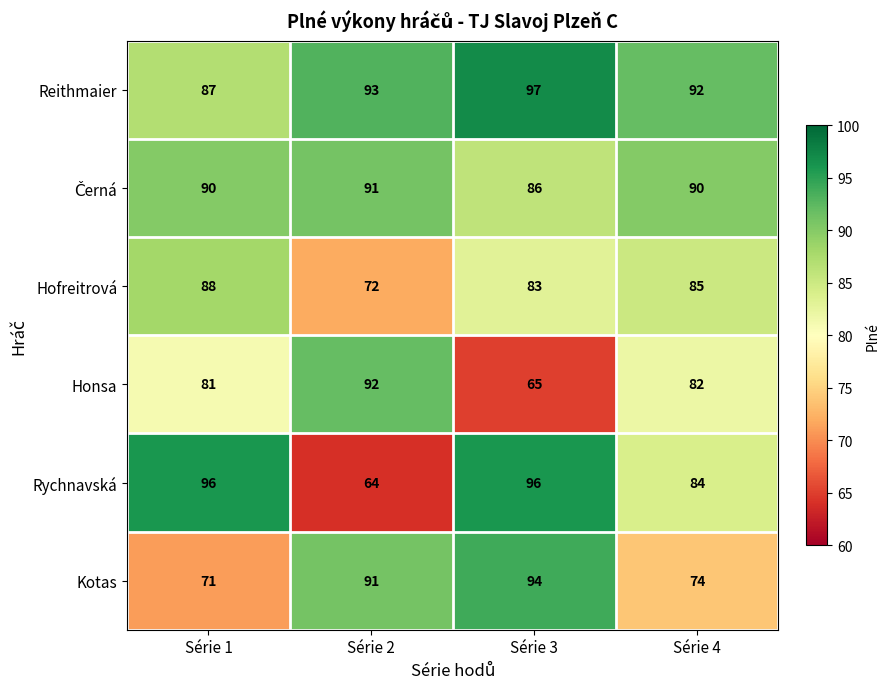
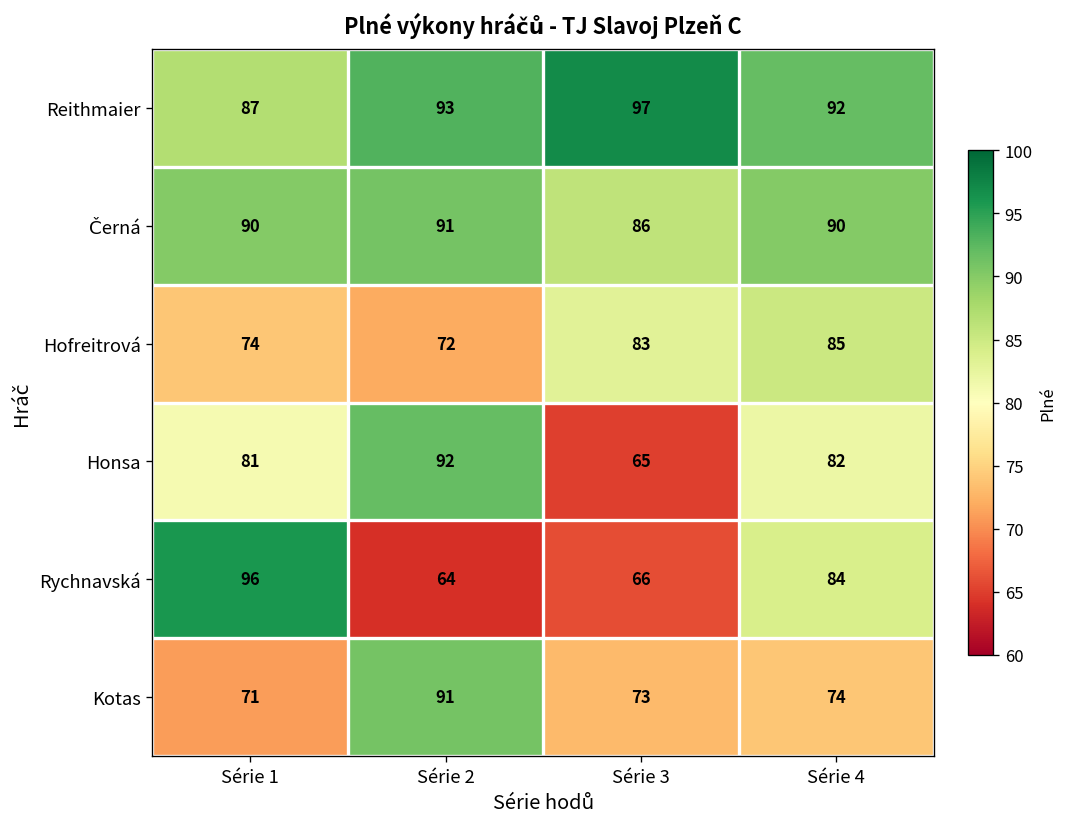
  {
    "Reithmaier": {
      "Série 1": 87,
      "Série 2": 93,
      "Série 3": 97,
      "Série 4": 92
    },
    "Černá": {
      "Série 1": 90,
      "Série 2": 91,
      "Série 3": 86,
      "Série 4": 90
    },
    "Hofreitrová": {
-     "Série 1": 88,
+     "Série 1": 74,
      "Série 2": 72,
      "Série 3": 83,
      "Série 4": 85
    },
    "Honsa": {
      "Série 1": 81,
      "Série 2": 92,
      "Série 3": 65,
      "Série 4": 82
    },
    "Rychnavská": {
      "Série 1": 96,
      "Série 2": 64,
-     "Série 3": 96,
+     "Série 3": 66,
      "Série 4": 84
    },
    "Kotas": {
      "Série 1": 71,
      "Série 2": 91,
-     "Série 3": 94,
+     "Série 3": 73,
      "Série 4": 74
    }
  }
